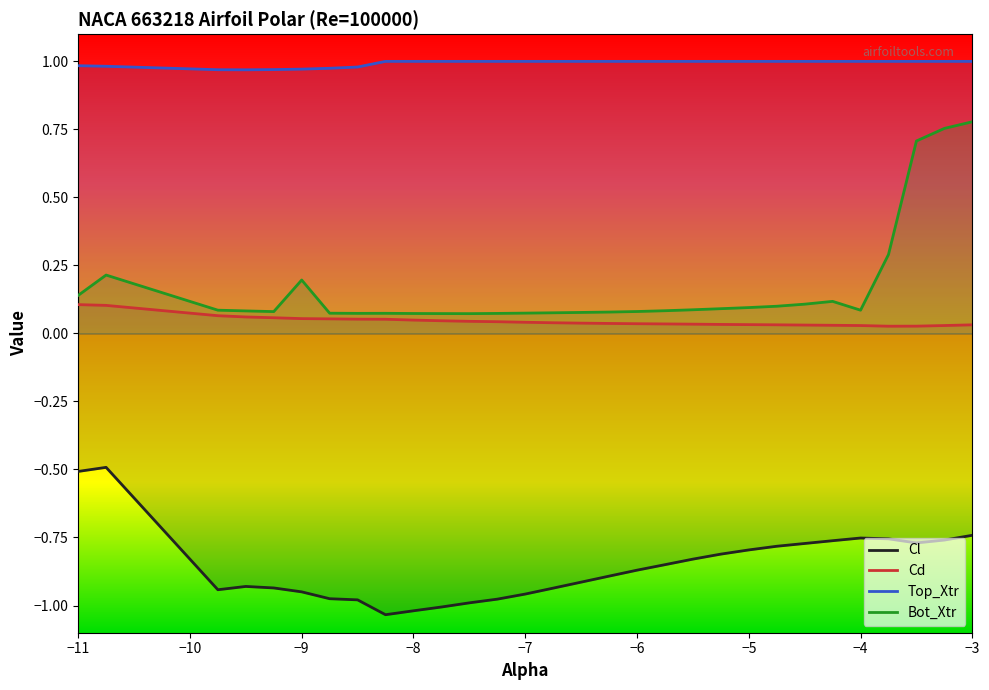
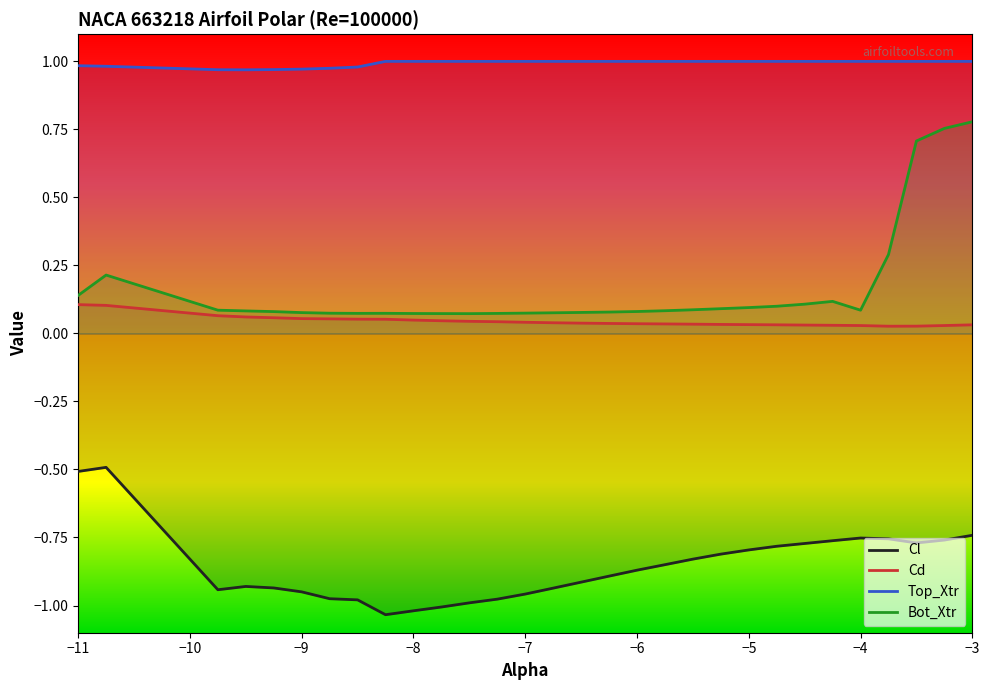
  {
    "Cd": {
      "−11": 0.11,
      "−9": 0.05,
      "−8": 0.05,
      "−7": 0.04,
      "−6": 0.04,
      "−5": 0.03,
      "−4": 0.03,
      "−3": 0.03
    },
    "Top_Xtr": {
      "−11": 0.98,
      "−9": 0.97,
      "−8": 1.00,
      "−7": 1.00,
      "−6": 1.00,
      "−5": 1.00,
      "−4": 1.00,
      "−3": 1.00
    },
    "Bot_Xtr": {
      "−11": 0.14,
-     "−9": 0.20,
+     "−9": 0.08,
      "−8": 0.07,
      "−7": 0.07,
      "−6": 0.08,
      "−5": 0.10,
      "−4": 0.09,
      "−3": 0.78
    }
  }
